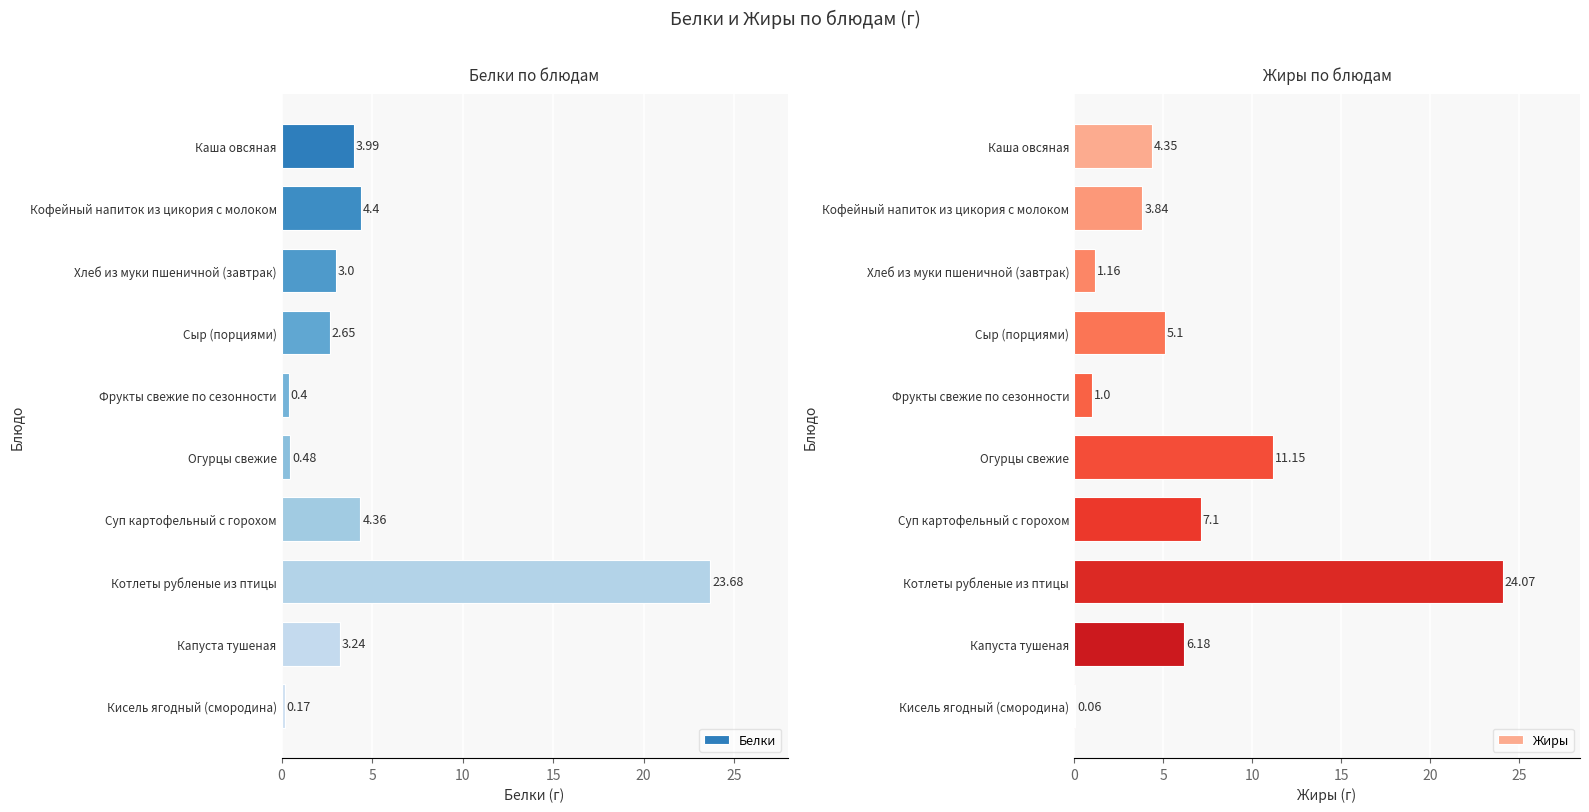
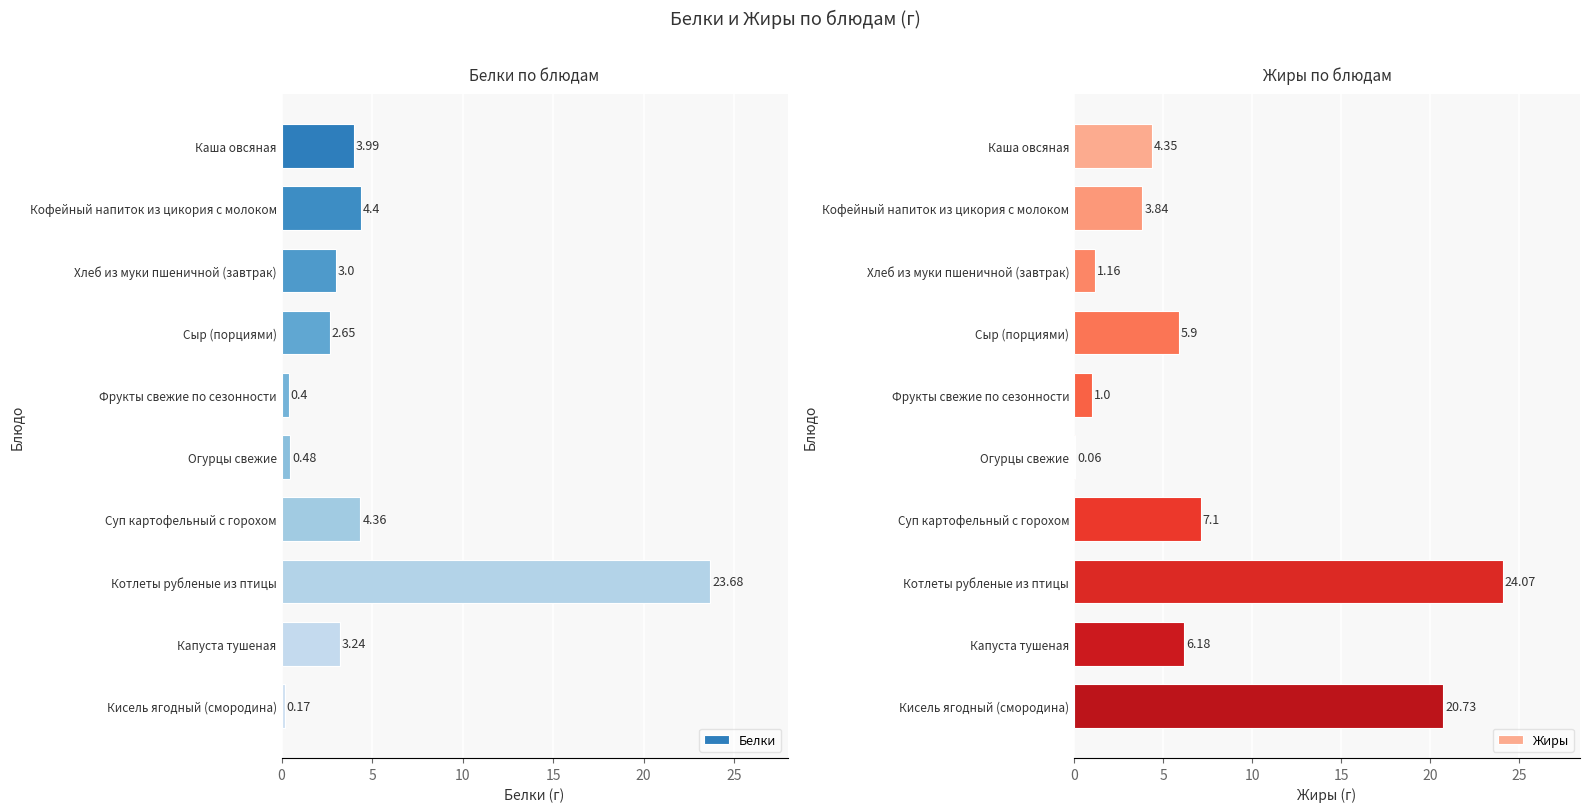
  {
    "Белки по блюдам": {
      "Каша овсяная": 3.99,
      "Кофейный напиток из цикория с молоком": 4.4,
      "Хлеб из муки пшеничной (завтрак)": 3.0,
      "Сыр (порциями)": 2.65,
      "Фрукты свежие по сезонности": 0.4,
      "Огурцы свежие": 0.48,
      "Суп картофельный с горохом": 4.36,
      "Котлеты рубленые из птицы": 23.68,
      "Капуста тушеная": 3.24,
      "Кисель ягодный (смородина)": 0.17
    },
    "Жиры по блюдам": {
      "Каша овсяная": 4.35,
      "Кофейный напиток из цикория с молоком": 3.84,
      "Хлеб из муки пшеничной (завтрак)": 1.16,
-     "Сыр (порциями)": 5.1,
+     "Сыр (порциями)": 5.9,
      "Фрукты свежие по сезонности": 1.0,
-     "Огурцы свежие": 11.15,
+     "Огурцы свежие": 0.06,
      "Суп картофельный с горохом": 7.1,
      "Котлеты рубленые из птицы": 24.07,
      "Капуста тушеная": 6.18,
-     "Кисель ягодный (смородина)": 0.06
+     "Кисель ягодный (смородина)": 20.73
    }
  }
